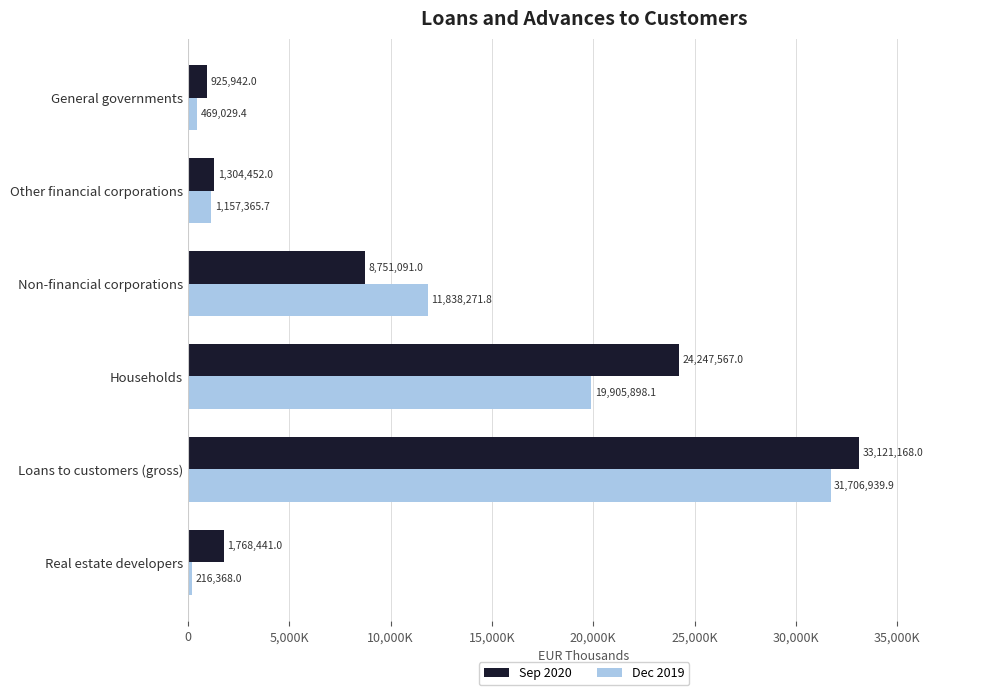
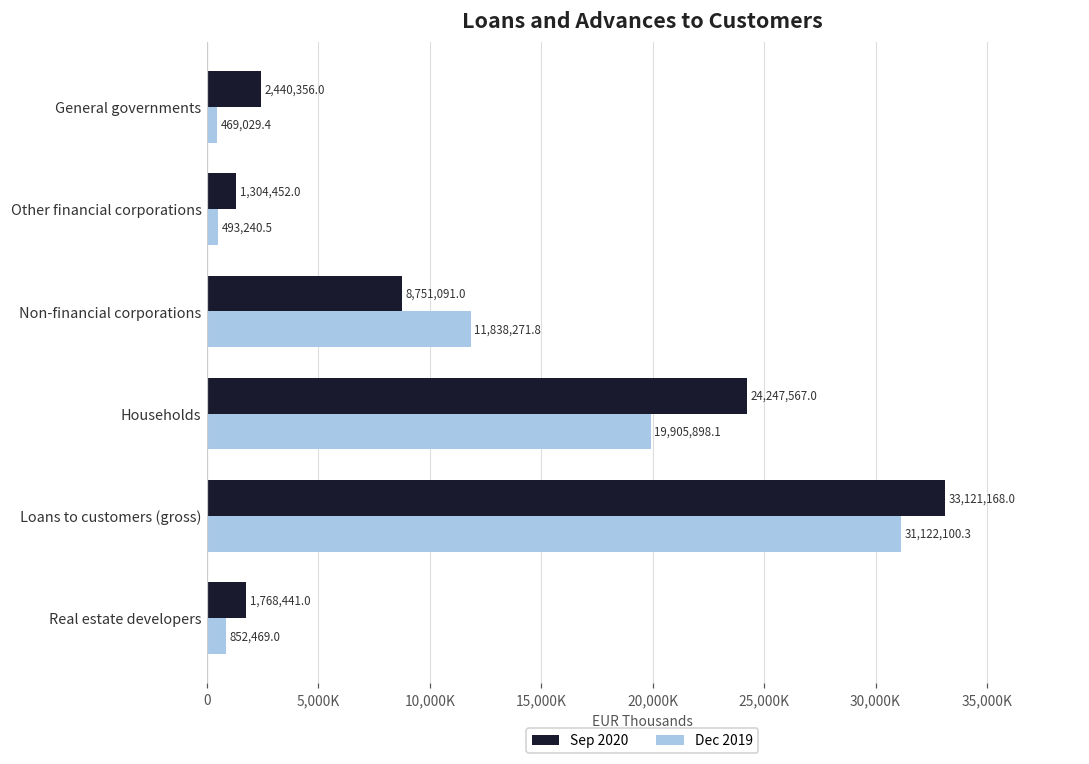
  {
    "Sep 2020": {
-     "General governments": "925,942.0",
+     "General governments": "2,440,356.0",
      "Other financial corporations": "1,304,452.0",
      "Non-financial corporations": "8,751,091.0",
      "Households": "24,247,567.0",
      "Loans to customers (gross)": "33,121,168.0",
      "Real estate developers": "1,768,441.0"
    },
    "Dec 2019": {
      "General governments": "469,029.4",
-     "Other financial corporations": "1,157,365.7",
+     "Other financial corporations": "493,240.5",
      "Non-financial corporations": "11,838,271.8",
      "Households": "19,905,898.1",
-     "Loans to customers (gross)": "31,706,939.9",
-     "Real estate developers": "216,368.0"
+     "Loans to customers (gross)": "31,122,100.3",
+     "Real estate developers": "852,469.0"
    }
  }
